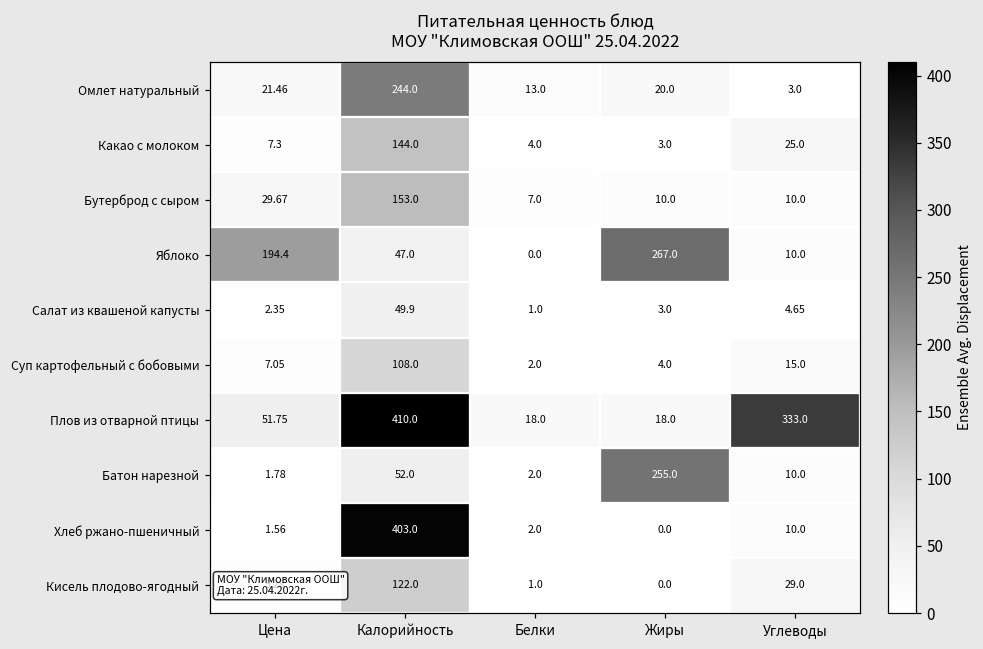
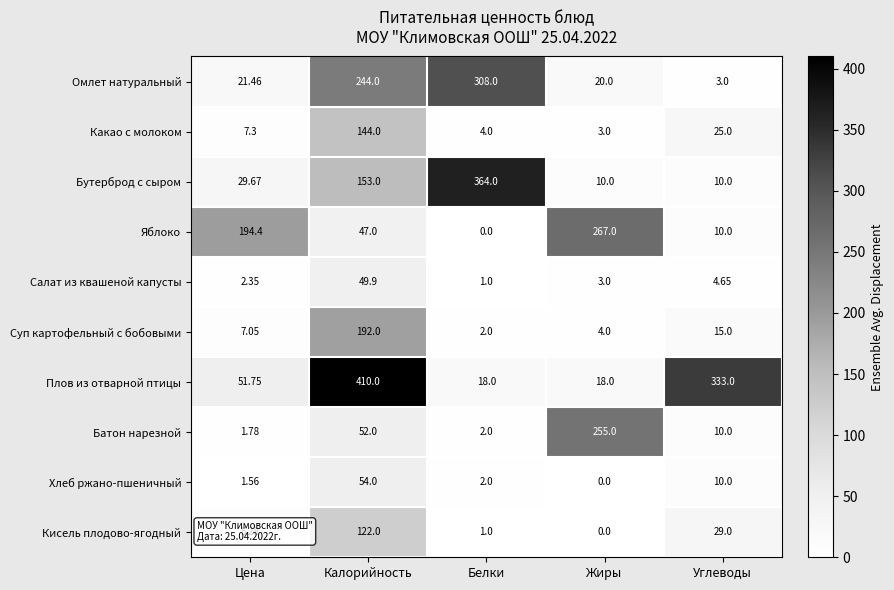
  {
    "Омлет натуральный": {
      "Цена": 21.46,
      "Калорийность": 244.0,
-     "Белки": 13.0,
+     "Белки": 308.0,
      "Жиры": 20.0,
      "Углеводы": 3.0
    },
    "Какао с молоком": {
      "Цена": 7.3,
      "Калорийность": 144.0,
      "Белки": 4.0,
      "Жиры": 3.0,
      "Углеводы": 25.0
    },
    "Бутерброд с сыром": {
      "Цена": 29.67,
      "Калорийность": 153.0,
-     "Белки": 7.0,
+     "Белки": 364.0,
      "Жиры": 10.0,
      "Углеводы": 10.0
    },
    "Яблоко": {
      "Цена": 194.4,
      "Калорийность": 47.0,
      "Белки": 0.0,
      "Жиры": 267.0,
      "Углеводы": 10.0
    },
    "Салат из квашеной капусты": {
      "Цена": 2.35,
      "Калорийность": 49.9,
      "Белки": 1.0,
      "Жиры": 3.0,
      "Углеводы": 4.65
    },
    "Суп картофельный с бобовыми": {
      "Цена": 7.05,
-     "Калорийность": 108.0,
+     "Калорийность": 192.0,
      "Белки": 2.0,
      "Жиры": 4.0,
      "Углеводы": 15.0
    },
    "Плов из отварной птицы": {
      "Цена": 51.75,
      "Калорийность": 410.0,
      "Белки": 18.0,
      "Жиры": 18.0,
      "Углеводы": 333.0
    },
    "Батон нарезной": {
      "Цена": 1.78,
      "Калорийность": 52.0,
      "Белки": 2.0,
      "Жиры": 255.0,
      "Углеводы": 10.0
    },
    "Хлеб ржано-пшеничный": {
      "Цена": 1.56,
-     "Калорийность": 403.0,
+     "Калорийность": 54.0,
      "Белки": 2.0,
      "Жиры": 0.0,
      "Углеводы": 10.0
    },
    "Кисель плодово-ягодный": {
      "Калорийность": 122.0,
      "Белки": 1.0,
      "Жиры": 0.0,
      "Углеводы": 29.0
    }
  }
